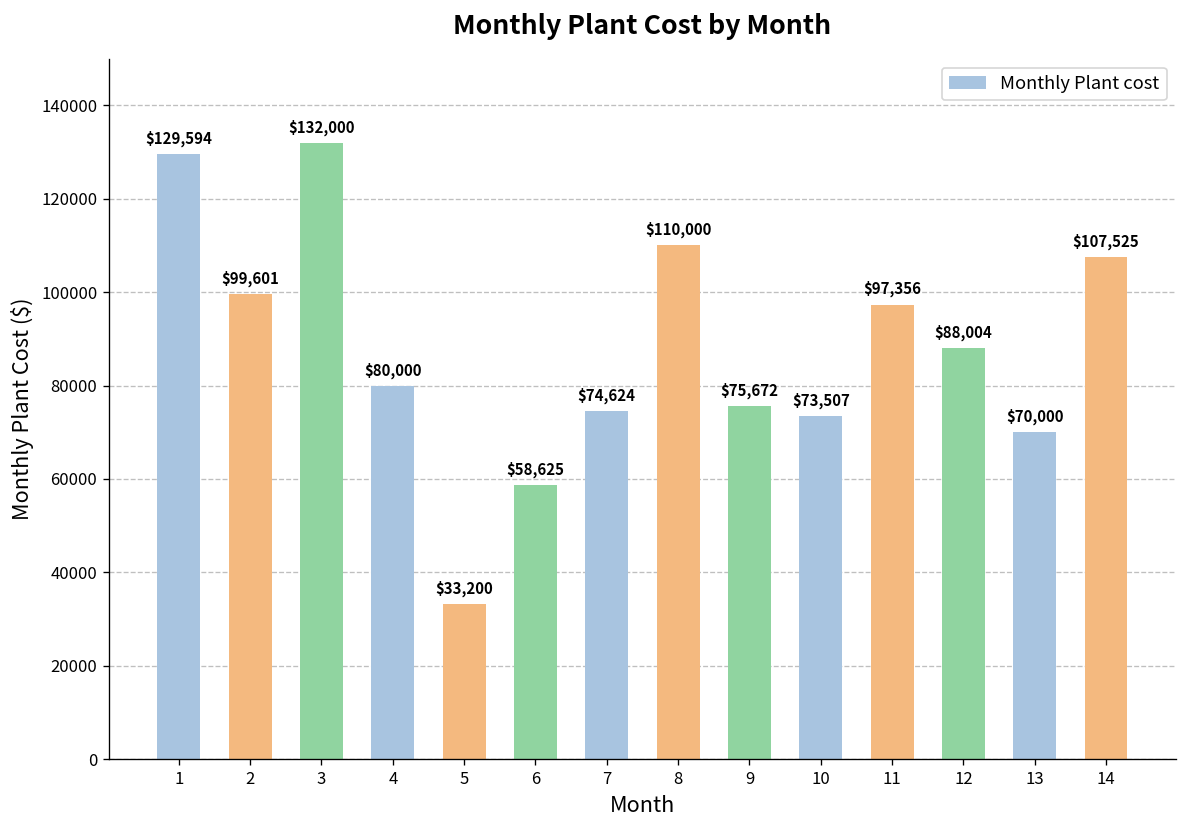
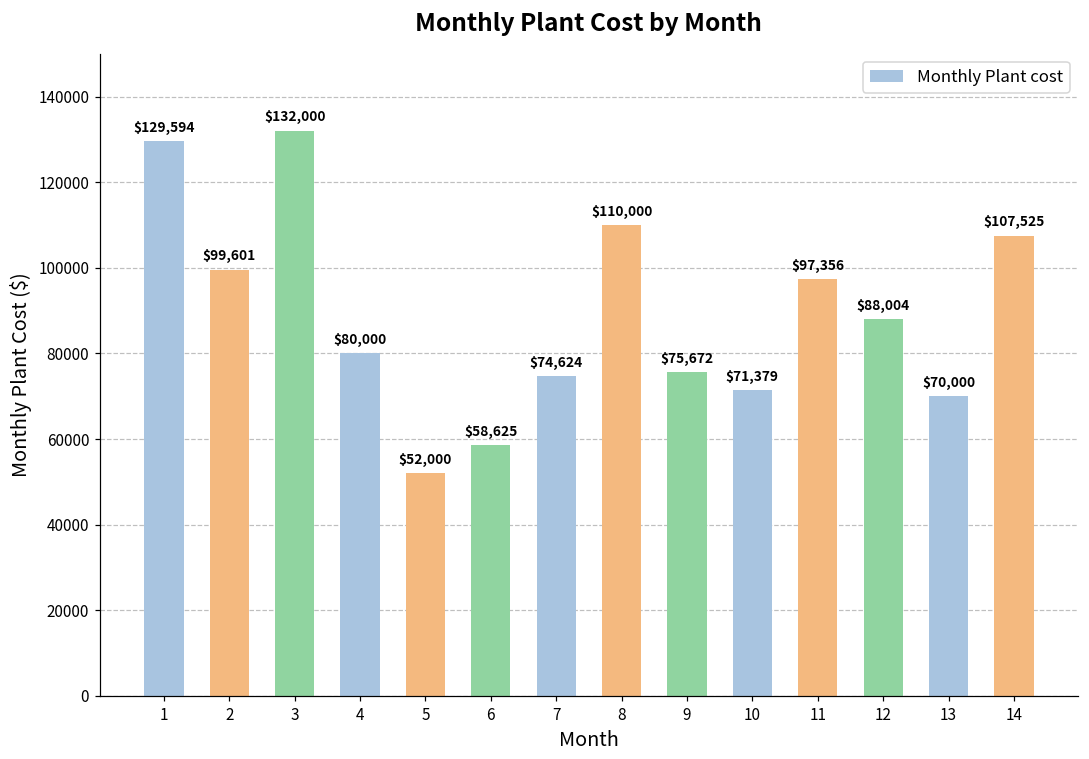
  {
    "1": "$129,594",
    "2": "$99,601",
    "3": "$132,000",
    "4": "$80,000",
-   "5": "$33,200",
+   "5": "$52,000",
    "6": "$58,625",
    "7": "$74,624",
    "8": "$110,000",
    "9": "$75,672",
-   "10": "$73,507",
+   "10": "$71,379",
    "11": "$97,356",
    "12": "$88,004",
    "13": "$70,000",
    "14": "$107,525"
  }
